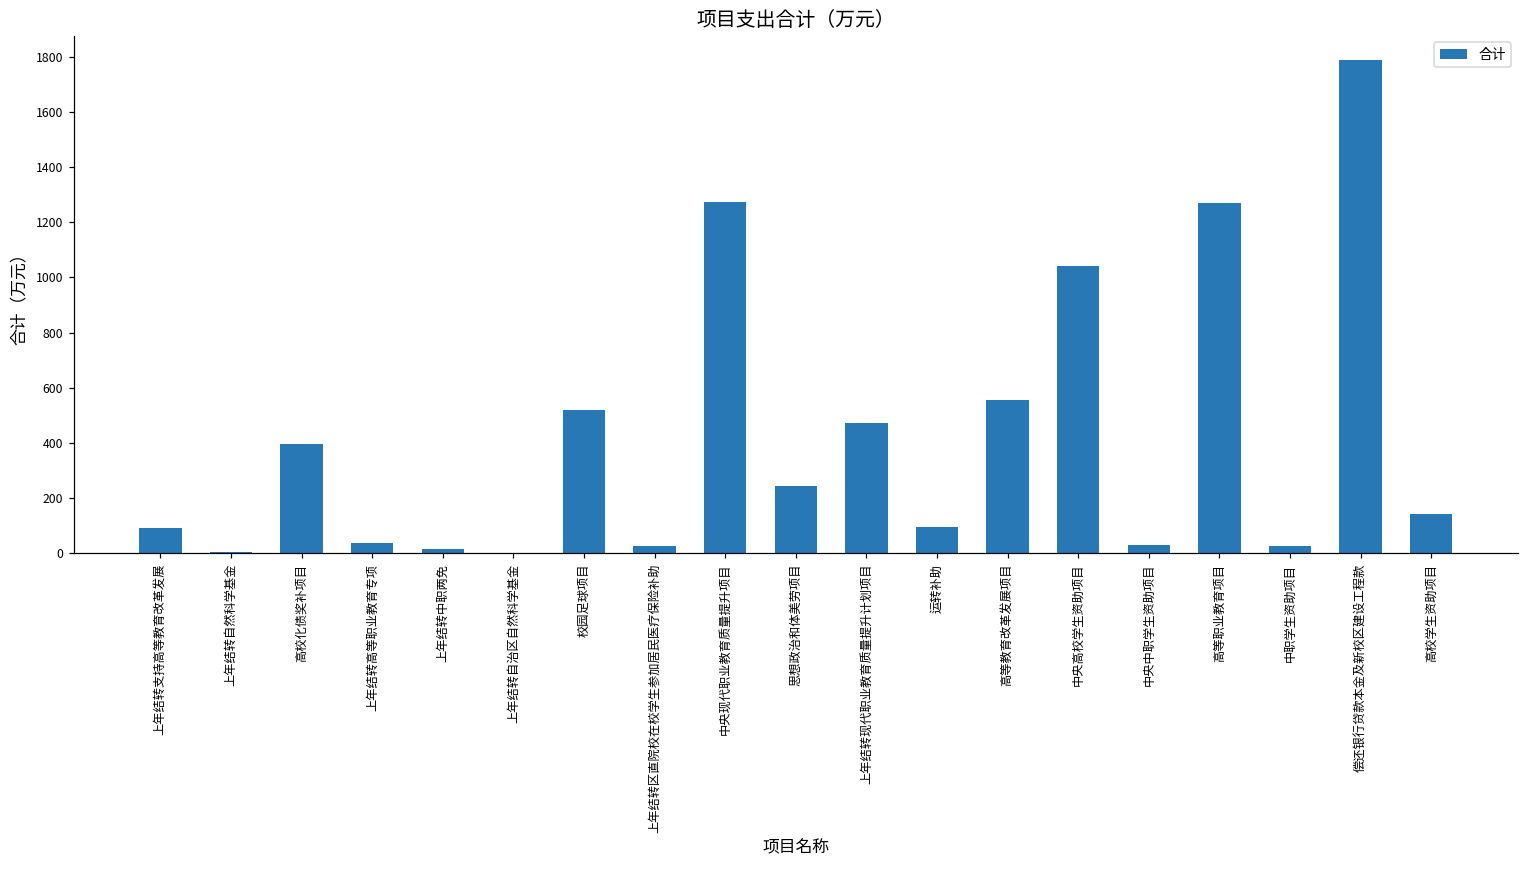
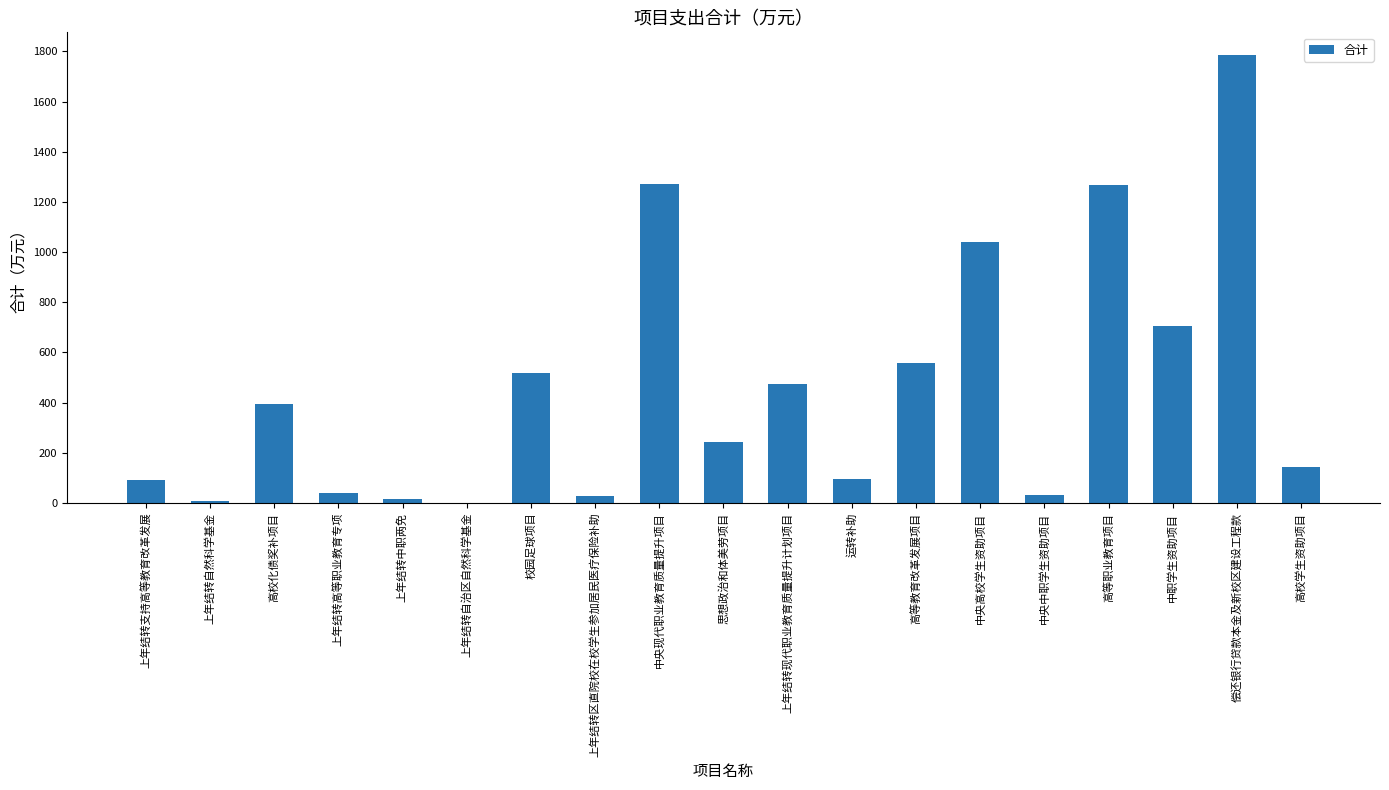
  {
    "上年结转支持高等教育改革发展": 90,
    "高校化债奖补项目": 400,
    "上年结转高等职业教育专项": 40,
    "上年结转中职两免": 20,
    "校园足球项目": 520,
    "上年结转区直院校在校学生参加居民医疗保险补助": 30,
    "中央现代职业教育质量提升项目": 1270,
    "思想政治和体美劳项目": 240,
    "上年结转现代职业教育质量提升计划项目": 470,
    "运转补助": 100,
    "高等教育改革发展项目": 560,
    "中央高校学生资助项目": 1040,
    "中央中职学生资助项目": 30,
    "高等职业教育项目": 1270,
-   "中职学生资助项目": 30,
+   "中职学生资助项目": 700,
    "偿还银行贷款本金及新校区建设工程款": 1790,
    "高校学生资助项目": 140
  }
